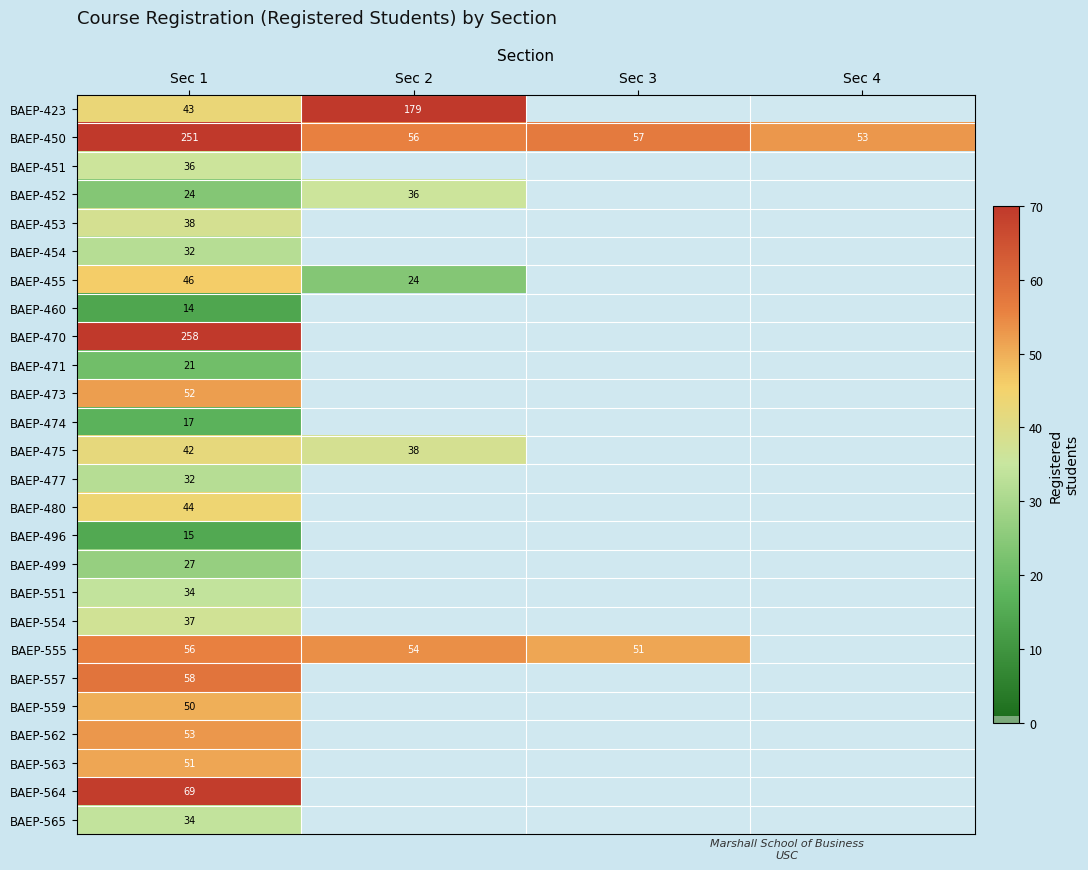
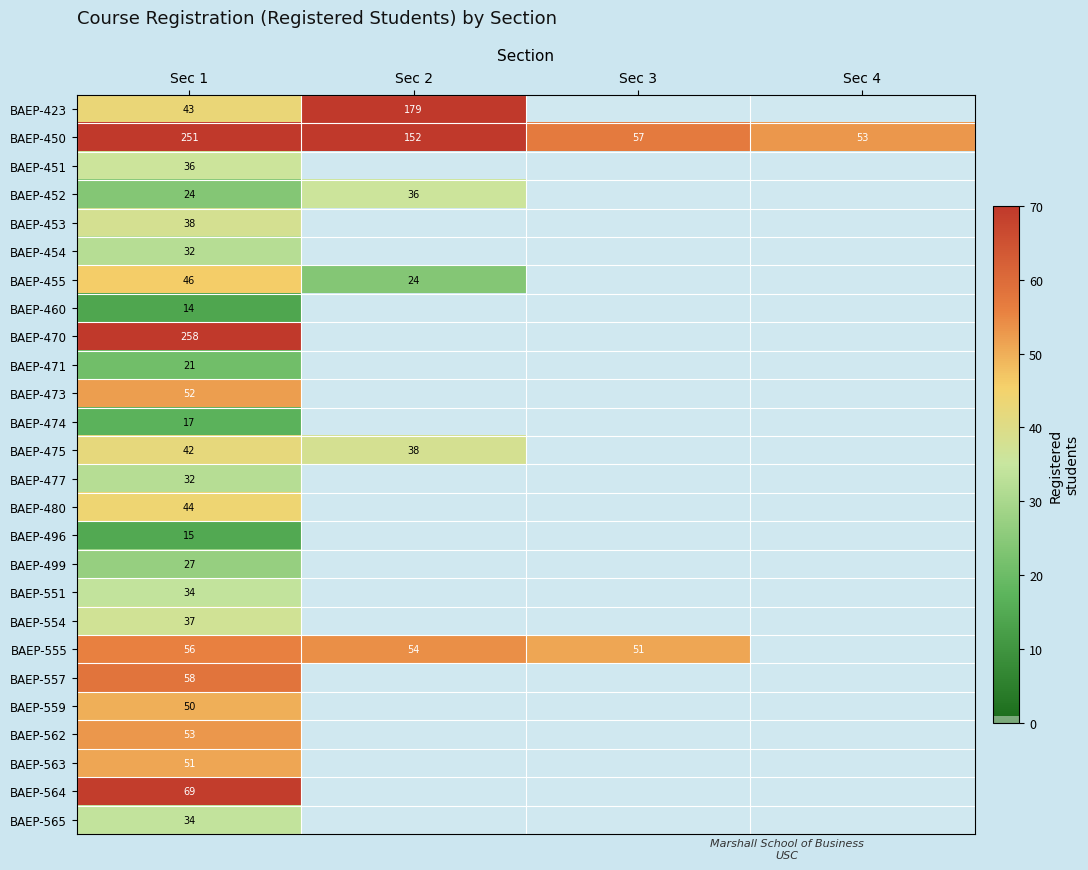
  {
    "BAEP-423": {
      "Sec 1": 43,
      "Sec 2": 179
    },
    "BAEP-450": {
      "Sec 1": 251,
-     "Sec 2": 56,
+     "Sec 2": 152,
      "Sec 3": 57,
      "Sec 4": 53
    },
    "BAEP-451": {
      "Sec 1": 36
    },
    "BAEP-452": {
      "Sec 1": 24,
      "Sec 2": 36
    },
    "BAEP-453": {
      "Sec 1": 38
    },
    "BAEP-454": {
      "Sec 1": 32
    },
    "BAEP-455": {
      "Sec 1": 46,
      "Sec 2": 24
    },
    "BAEP-460": {
      "Sec 1": 14
    },
    "BAEP-470": {
      "Sec 1": 258
    },
    "BAEP-471": {
      "Sec 1": 21
    },
    "BAEP-473": {
      "Sec 1": 52
    },
    "BAEP-474": {
      "Sec 1": 17
    },
    "BAEP-475": {
      "Sec 1": 42,
      "Sec 2": 38
    },
    "BAEP-477": {
      "Sec 1": 32
    },
    "BAEP-480": {
      "Sec 1": 44
    },
    "BAEP-496": {
      "Sec 1": 15
    },
    "BAEP-499": {
      "Sec 1": 27
    },
    "BAEP-551": {
      "Sec 1": 34
    },
    "BAEP-554": {
      "Sec 1": 37
    },
    "BAEP-555": {
      "Sec 1": 56,
      "Sec 2": 54,
      "Sec 3": 51
    },
    "BAEP-557": {
      "Sec 1": 58
    },
    "BAEP-559": {
      "Sec 1": 50
    },
    "BAEP-562": {
      "Sec 1": 53
    },
    "BAEP-563": {
      "Sec 1": 51
    },
    "BAEP-564": {
      "Sec 1": 69
    },
    "BAEP-565": {
      "Sec 1": 34
    }
  }
